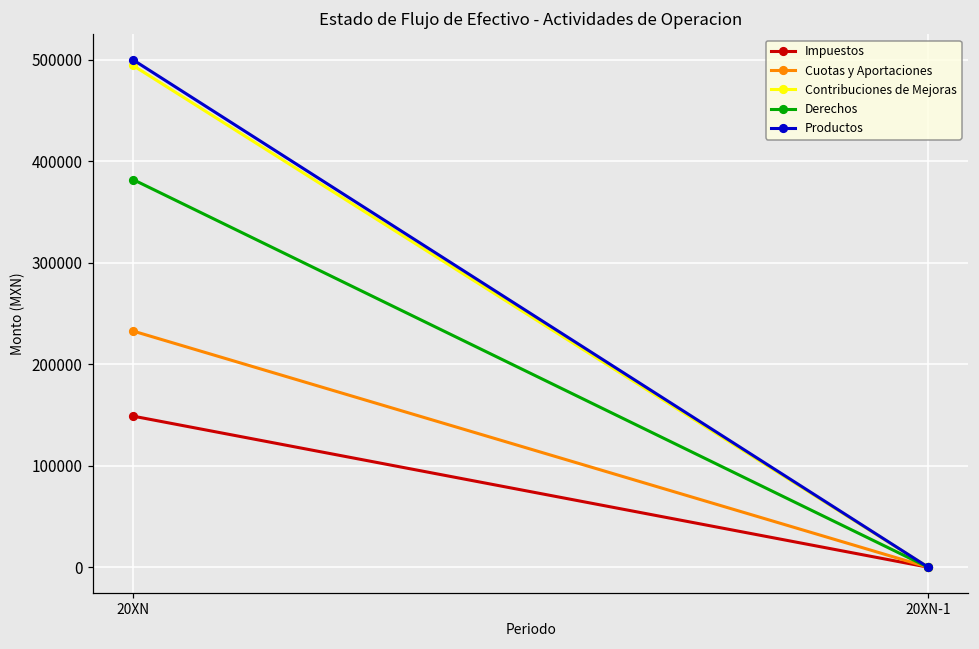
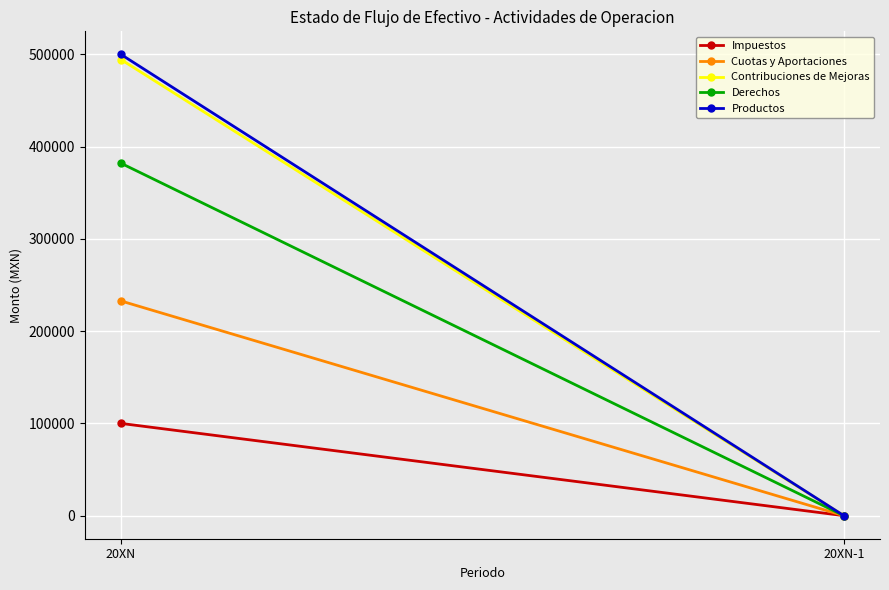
  {
    "Impuestos": {
-     "20XN": 150000
+     "20XN": 100000
    },
    "Cuotas y Aportaciones": {
      "20XN": 230000
    },
    "Contribuciones de Mejoras": {
      "20XN": 490000
    },
    "Derechos": {
      "20XN": 380000
    },
    "Productos": {
      "20XN": 500000
    }
  }
